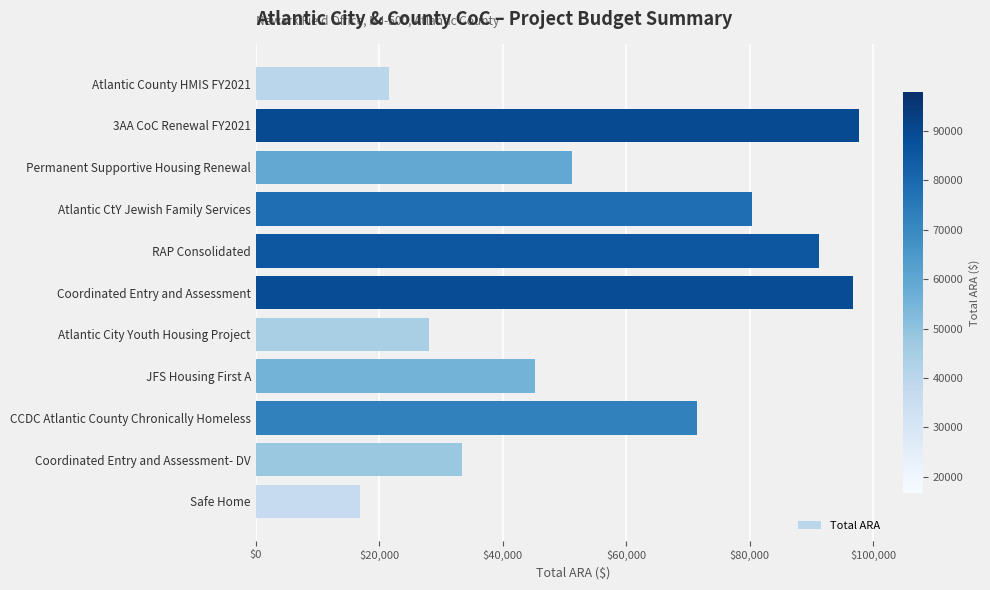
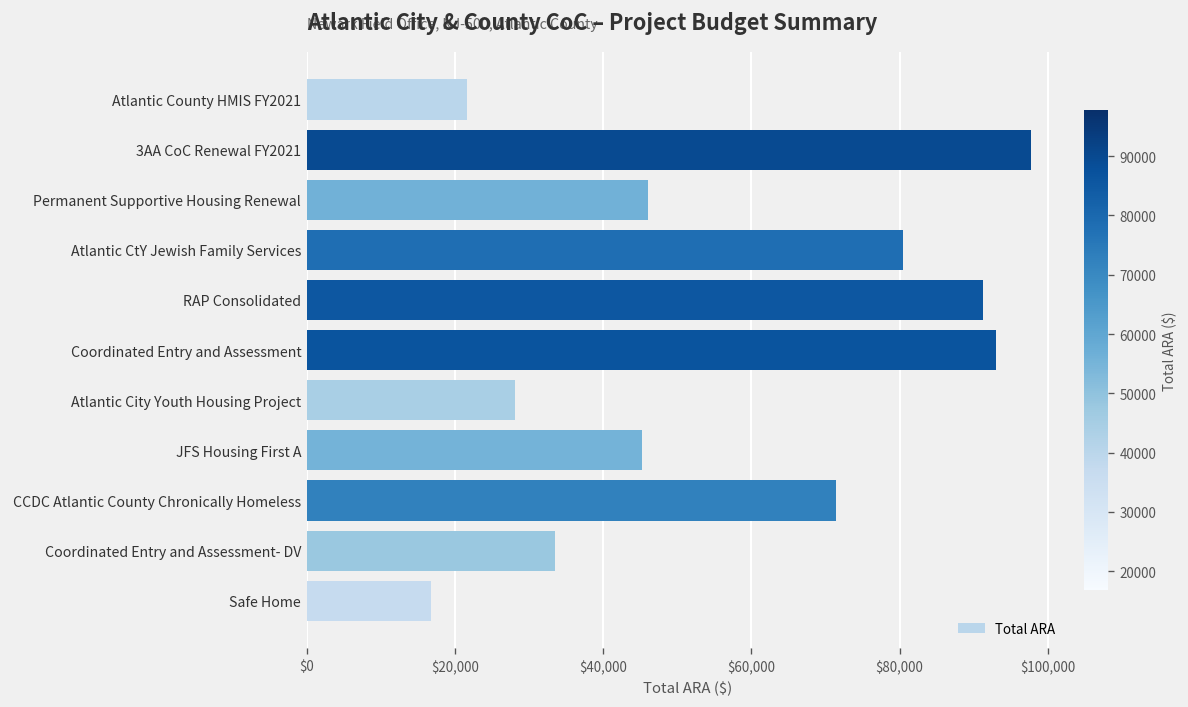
  {
    "Atlantic County HMIS FY2021": "$22,000",
    "3AA CoC Renewal FY2021": "$98,000",
-   "Permanent Supportive Housing Renewal": "$51,000",
+   "Permanent Supportive Housing Renewal": "$46,000",
    "Atlantic CtY Jewish Family Services": "$80,000",
    "RAP Consolidated": "$91,000",
-   "Coordinated Entry and Assessment": "$97,000",
+   "Coordinated Entry and Assessment": "$93,000",
    "Atlantic City Youth Housing Project": "$28,000",
    "JFS Housing First A": "$45,000",
    "CCDC Atlantic County Chronically Homeless": "$71,000",
    "Coordinated Entry and Assessment- DV": "$33,000",
    "Safe Home": "$17,000"
  }
